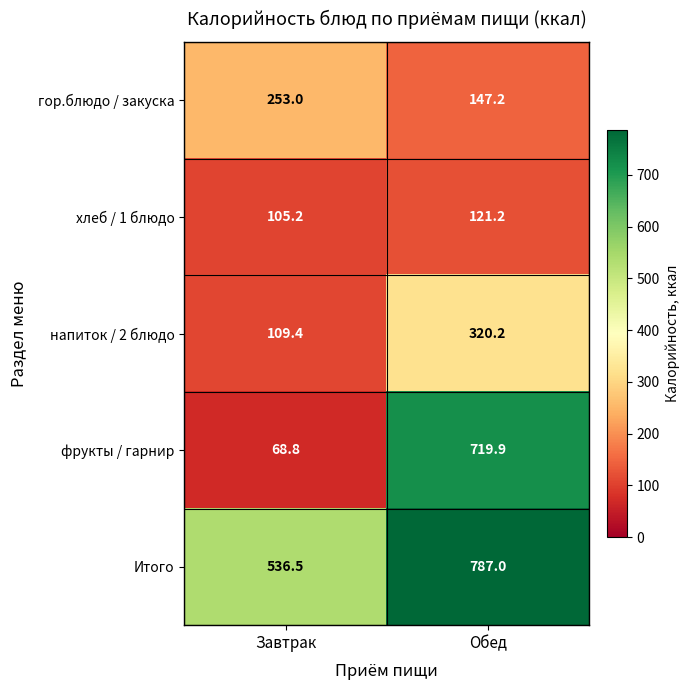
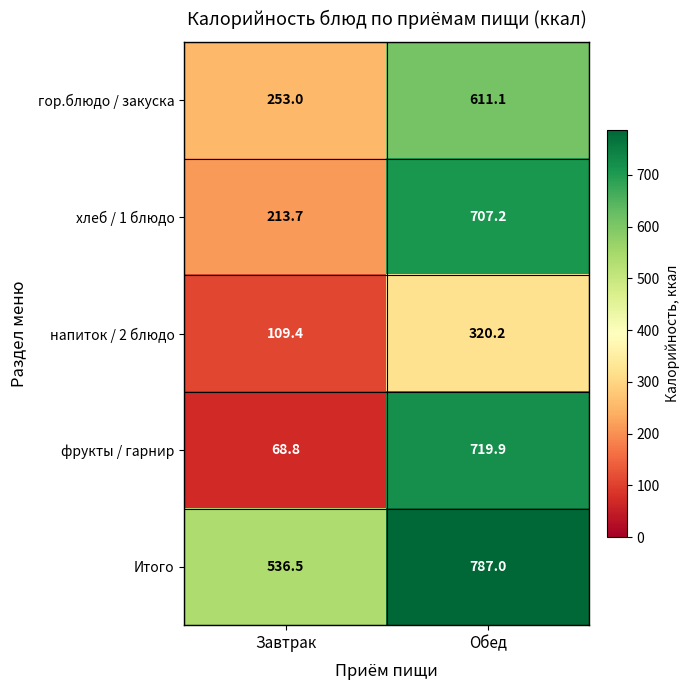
  {
    "гор.блюдо / закуска": {
      "Завтрак": 253.0,
-     "Обед": 147.2
+     "Обед": 611.1
    },
    "хлеб / 1 блюдо": {
-     "Завтрак": 105.2,
-     "Обед": 121.2
+     "Завтрак": 213.7,
+     "Обед": 707.2
    },
    "напиток / 2 блюдо": {
      "Завтрак": 109.4,
      "Обед": 320.2
    },
    "фрукты / гарнир": {
      "Завтрак": 68.8,
      "Обед": 719.9
    },
    "Итого": {
      "Завтрак": 536.5,
      "Обед": 787.0
    }
  }
